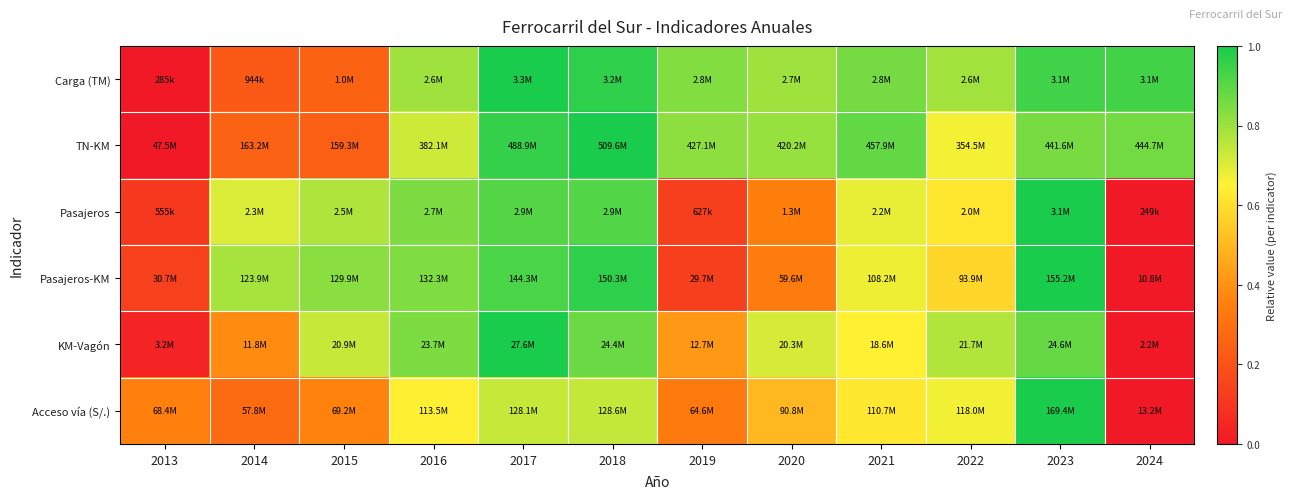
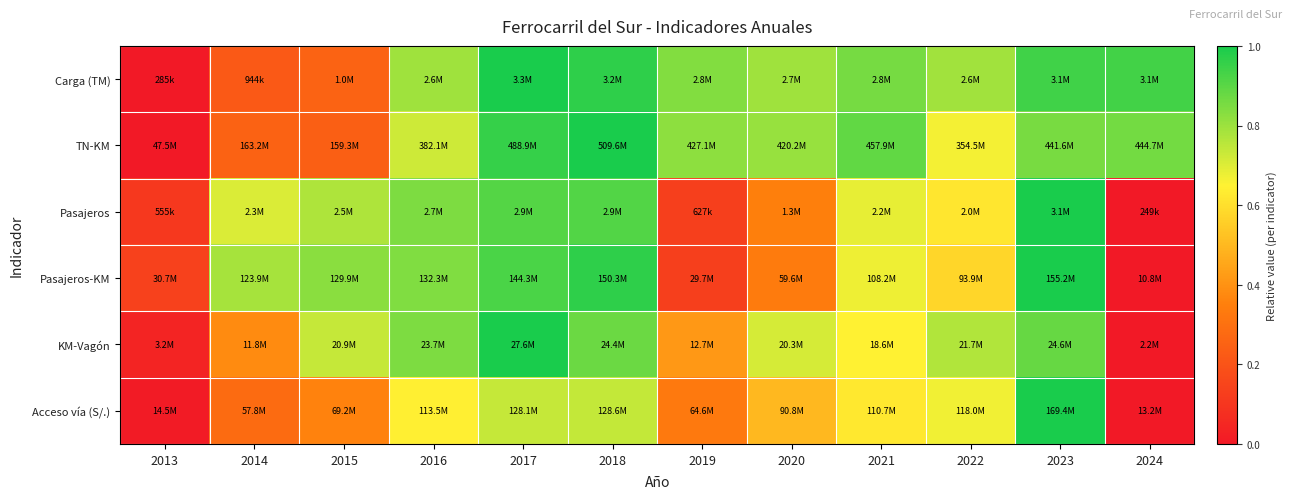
  {
    "Carga (TM)": {
      "2013": "285k",
      "2014": "944k",
      "2015": "1.0M",
      "2016": "2.6M",
      "2017": "3.3M",
      "2018": "3.2M",
      "2019": "2.8M",
      "2020": "2.7M",
      "2021": "2.8M",
      "2022": "2.6M",
      "2023": "3.1M",
      "2024": "3.1M"
    },
    "TN-KM": {
      "2013": "47.5M",
      "2014": "163.2M",
      "2015": "159.3M",
      "2016": "382.1M",
      "2017": "488.9M",
      "2018": "509.6M",
      "2019": "427.1M",
      "2020": "420.2M",
      "2021": "457.9M",
      "2022": "354.5M",
      "2023": "441.6M",
      "2024": "444.7M"
    },
    "Pasajeros": {
      "2013": "555k",
      "2014": "2.3M",
      "2015": "2.5M",
      "2016": "2.7M",
      "2017": "2.9M",
      "2018": "2.9M",
      "2019": "627k",
      "2020": "1.3M",
      "2021": "2.2M",
      "2022": "2.0M",
      "2023": "3.1M",
      "2024": "249k"
    },
    "Pasajeros-KM": {
      "2013": "30.7M",
      "2014": "123.9M",
      "2015": "129.9M",
      "2016": "132.3M",
      "2017": "144.3M",
      "2018": "150.3M",
      "2019": "29.7M",
      "2020": "59.6M",
      "2021": "108.2M",
      "2022": "93.9M",
      "2023": "155.2M",
      "2024": "10.8M"
    },
    "KM-Vagón": {
      "2013": "3.2M",
      "2014": "11.8M",
      "2015": "20.9M",
      "2016": "23.7M",
      "2017": "27.6M",
      "2018": "24.4M",
      "2019": "12.7M",
      "2020": "20.3M",
      "2021": "18.6M",
      "2022": "21.7M",
      "2023": "24.6M",
      "2024": "2.2M"
    },
    "Acceso vía (S/.)": {
-     "2013": "68.4M",
+     "2013": "14.5M",
      "2014": "57.8M",
      "2015": "69.2M",
      "2016": "113.5M",
      "2017": "128.1M",
      "2018": "128.6M",
      "2019": "64.6M",
      "2020": "90.8M",
      "2021": "110.7M",
      "2022": "118.0M",
      "2023": "169.4M",
      "2024": "13.2M"
    }
  }
